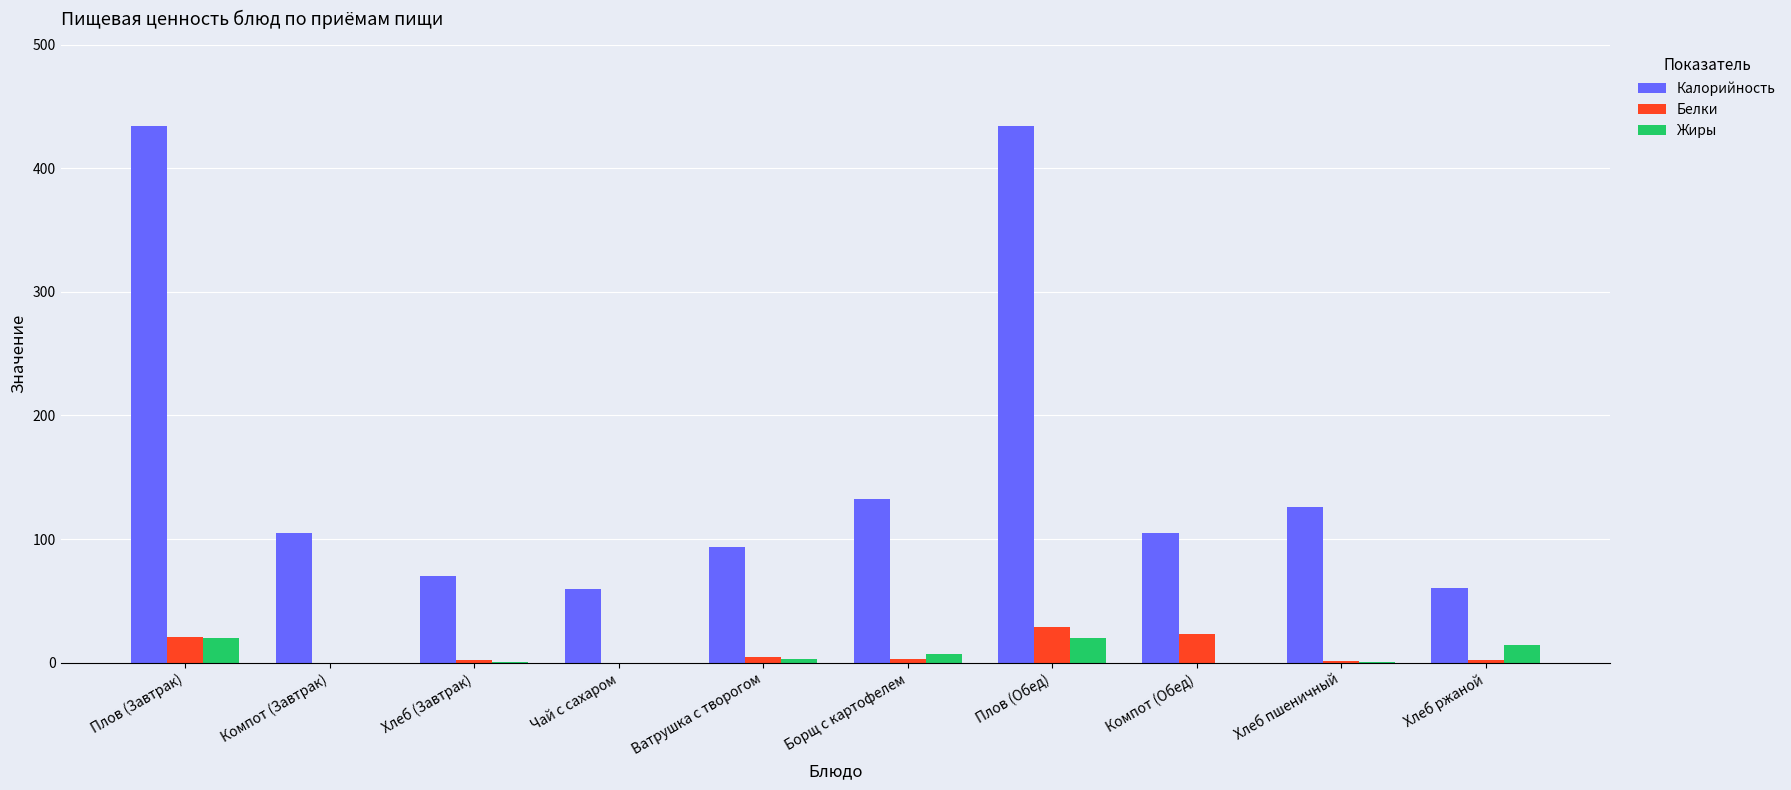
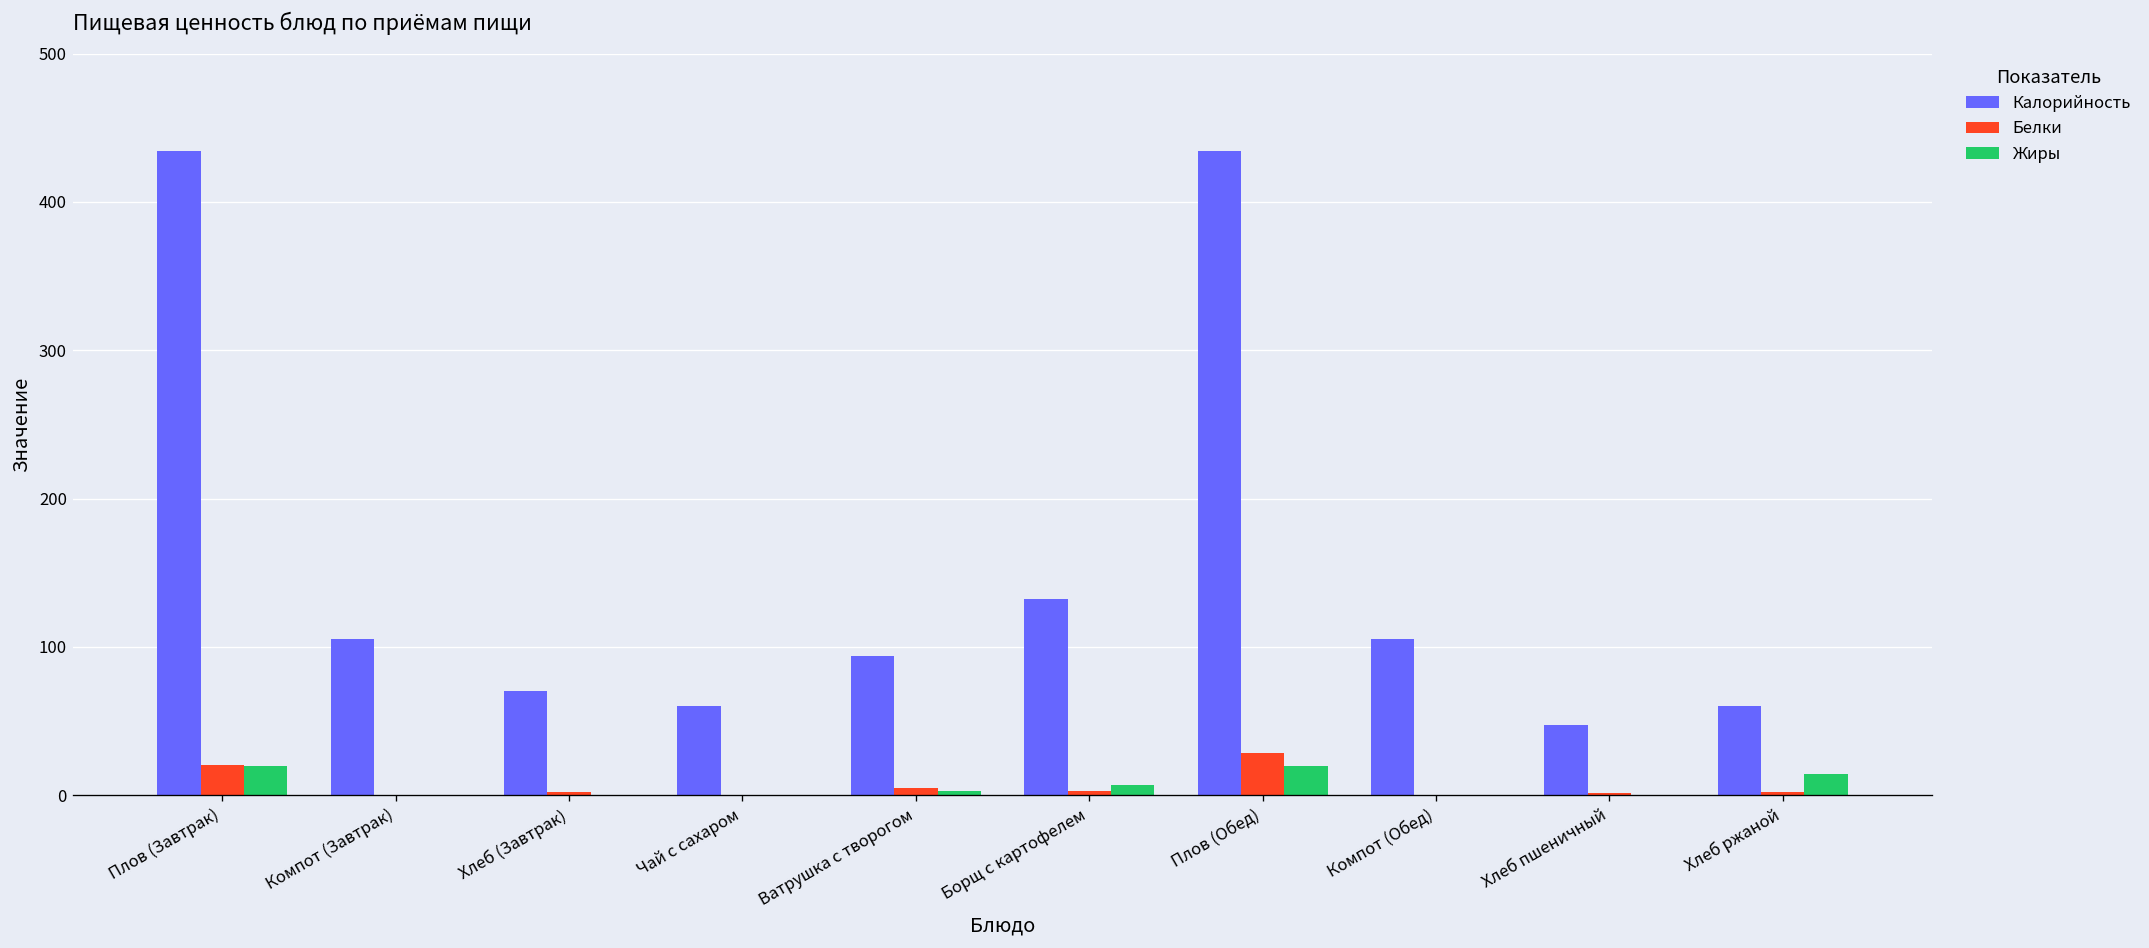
  {
    "Калорийность": {
      "Плов (Завтрак)": 434,
      "Компот (Завтрак)": 105,
      "Хлеб (Завтрак)": 71,
      "Чай с сахаром": 60,
      "Ватрушка с творогом": 94,
      "Борщ с картофелем": 132,
      "Плов (Обед)": 434,
      "Компот (Обед)": 105,
-     "Хлеб пшеничный": 126,
+     "Хлеб пшеничный": 47,
      "Хлеб ржаной": 60
    },
    "Белки": {
      "Плов (Завтрак)": 21,
      "Хлеб (Завтрак)": 2,
      "Ватрушка с творогом": 5,
      "Борщ с картофелем": 3,
      "Плов (Обед)": 29,
-     "Компот (Обед)": 23,
+     "Компот (Обед)": 0,
      "Хлеб ржаной": 2
    },
    "Жиры": {
      "Плов (Завтрак)": 20,
      "Компот (Завтрак)": 0,
      "Ватрушка с творогом": 3,
      "Борщ с картофелем": 7,
      "Плов (Обед)": 20,
      "Компот (Обед)": 0,
      "Хлеб ржаной": 14
    }
  }
